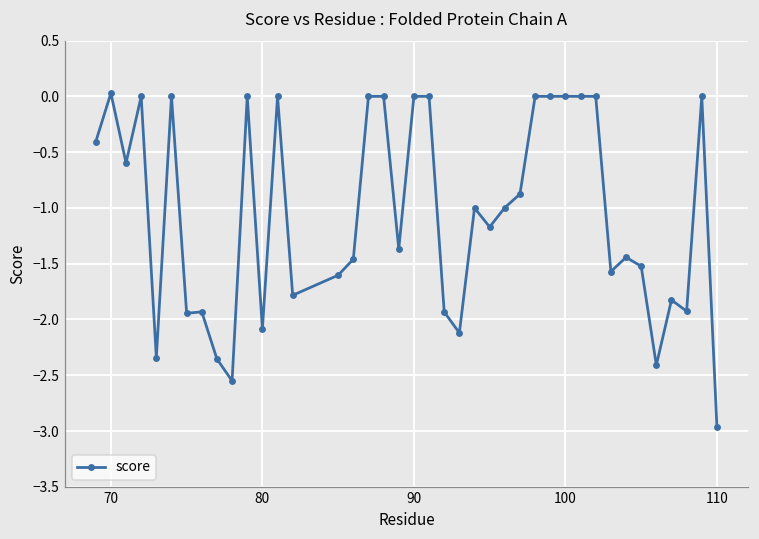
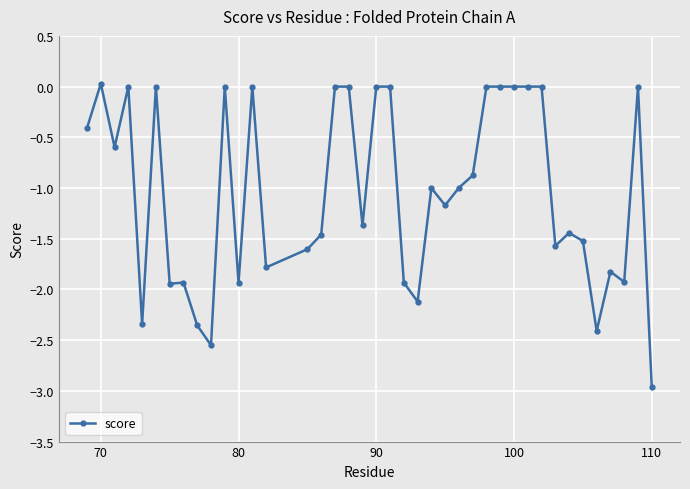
  {
    "70": 0.03,
-   "80": -2.08,
+   "80": -1.93,
    "90": 0.00,
    "100": 0.00,
    "110": -2.97
  }
